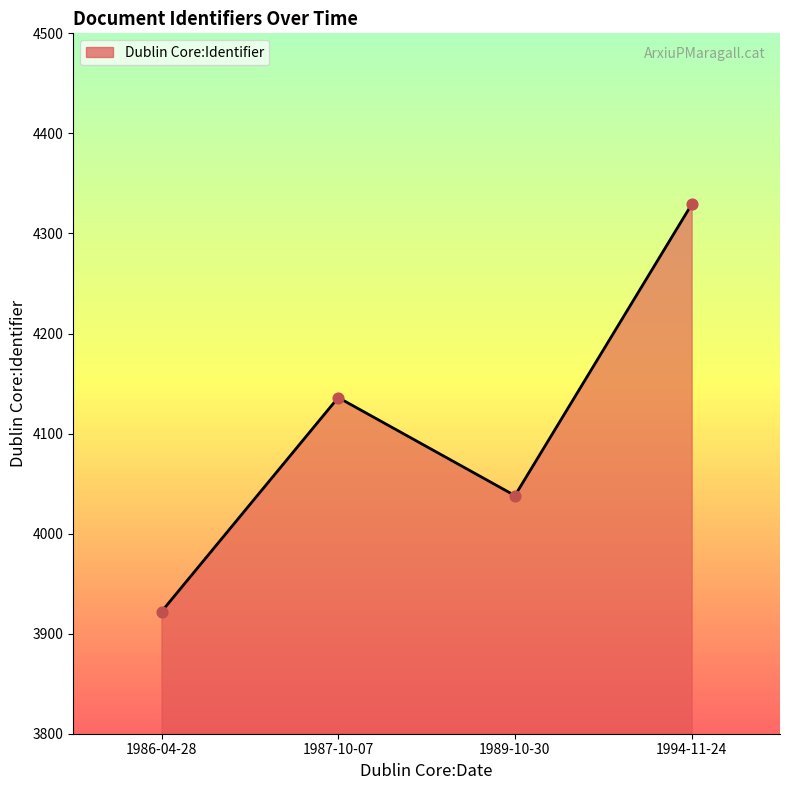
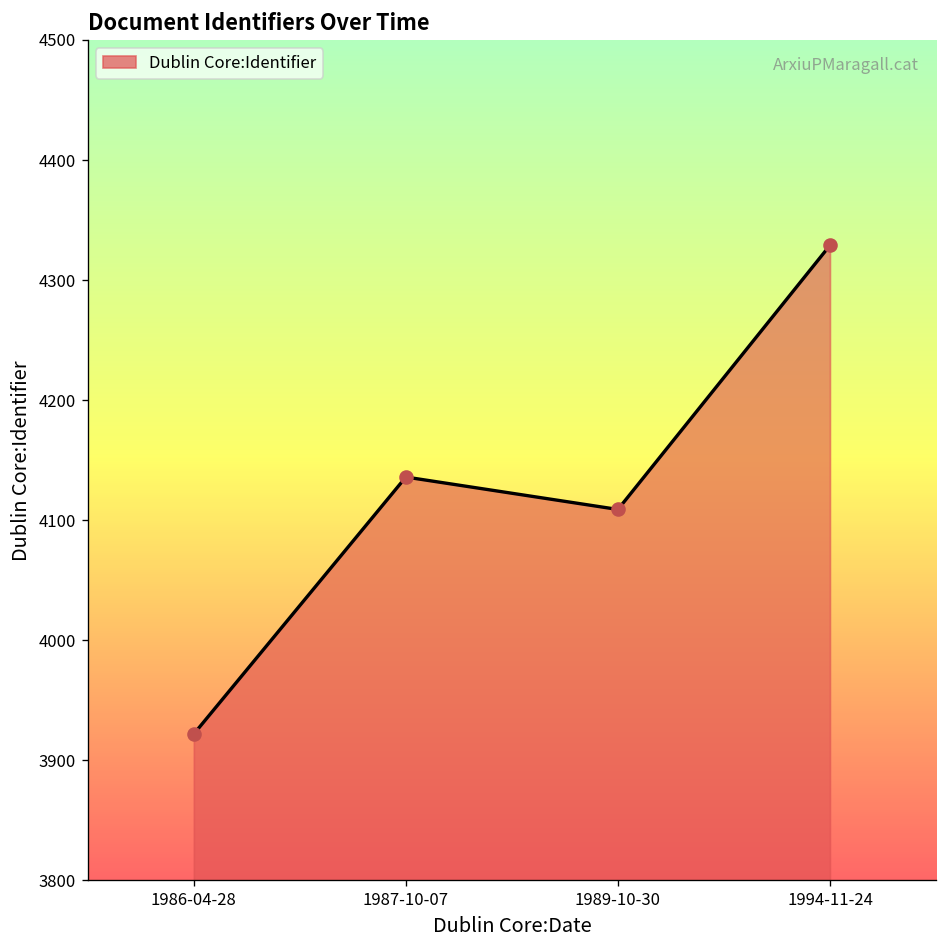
  {
    "1986-04-28": 3922,
    "1987-10-07": 4136,
-   "1989-10-30": 4038,
+   "1989-10-30": 4109,
    "1994-11-24": 4329
  }
